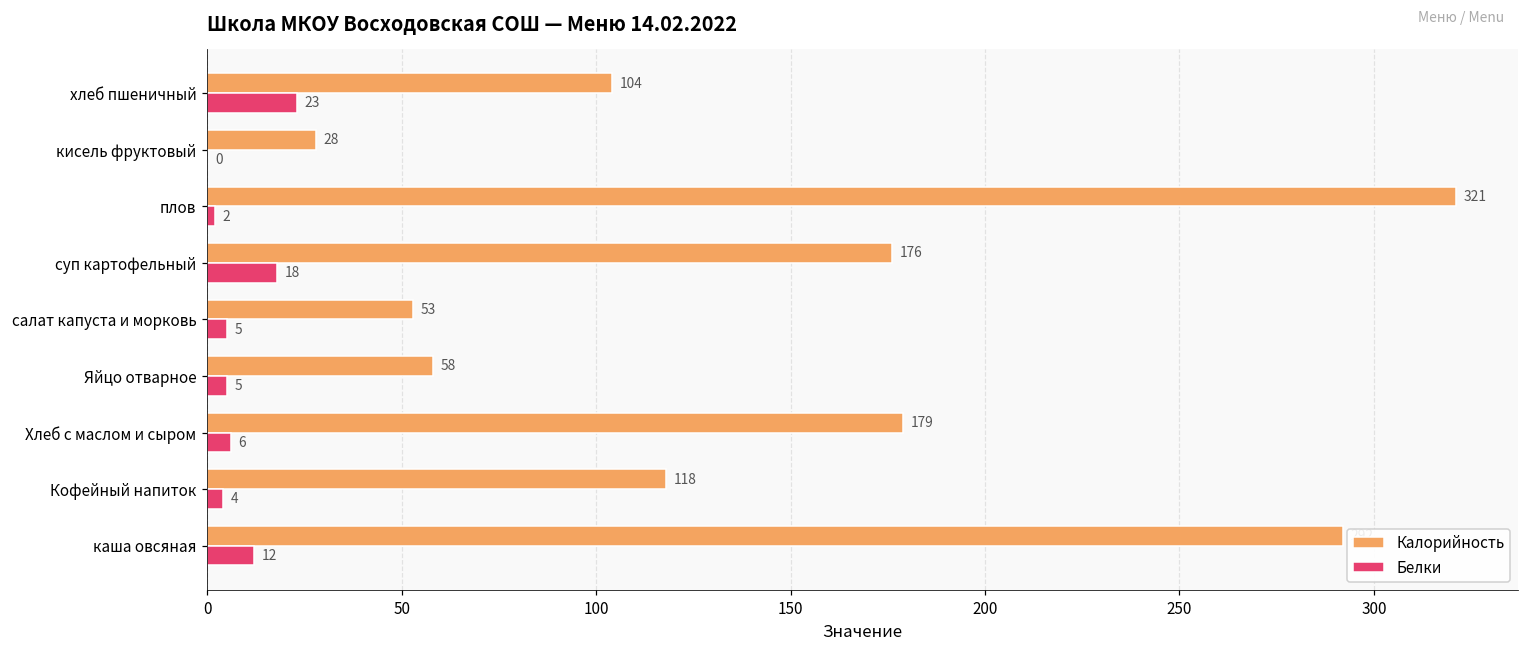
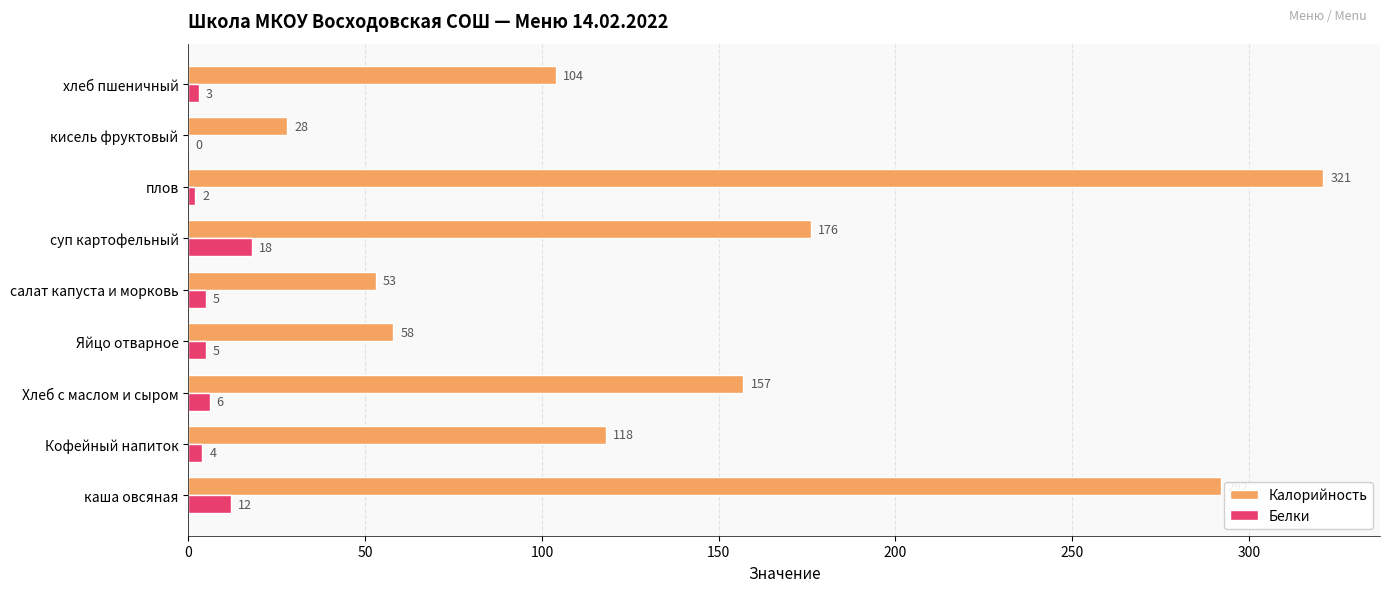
  {
    "Калорийность": {
      "хлеб пшеничный": 104,
      "кисель фруктовый": 28,
      "плов": 321,
      "суп картофельный": 176,
      "салат капуста и морковь": 53,
      "Яйцо отварное": 58,
-     "Хлеб с маслом и сыром": 179,
+     "Хлеб с маслом и сыром": 157,
      "Кофейный напиток": 118
    },
    "Белки": {
-     "хлеб пшеничный": 23,
+     "хлеб пшеничный": 3,
      "кисель фруктовый": 0,
      "плов": 2,
      "суп картофельный": 18,
      "салат капуста и морковь": 5,
      "Яйцо отварное": 5,
      "Хлеб с маслом и сыром": 6,
      "Кофейный напиток": 4,
      "каша овсяная": 12
    }
  }
